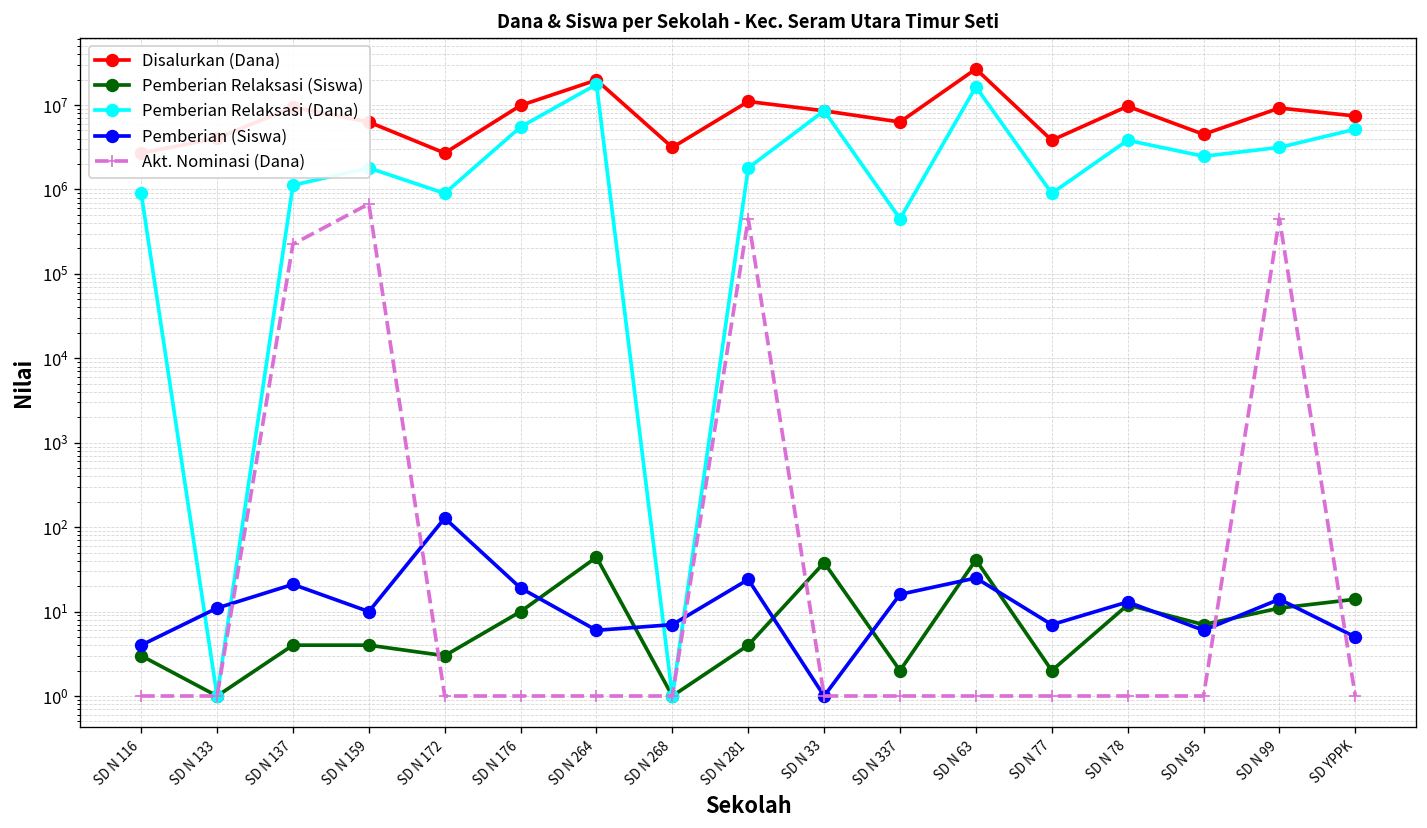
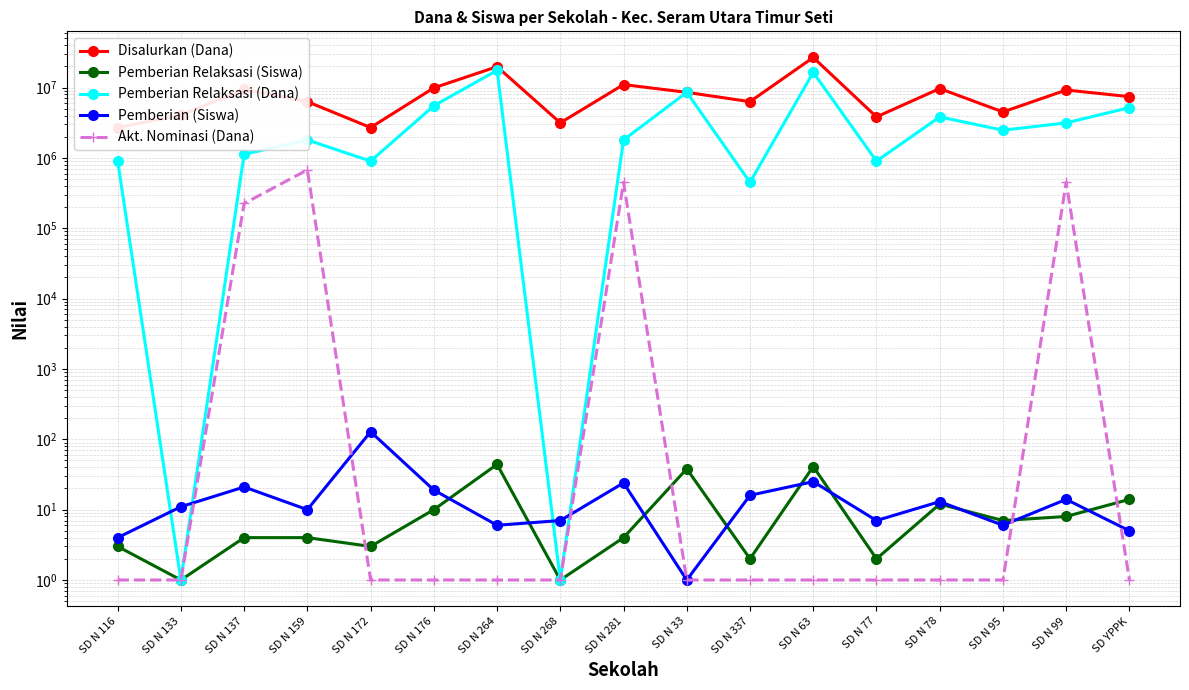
  {
    "Disalurkan (Dana)": {
      "SD N 172": 2700000,
      "SD N 176": 10000000,
      "SD N 264": 20000000,
      "SD N 268": 3000000,
      "SD N 281": 11000000,
      "SD N 337": 6000000,
      "SD N 63": 27000000,
      "SD N 77": 4000000,
      "SD N 78": 10000000,
      "SD N 95": 5000000,
      "SD N 99": 9000000,
      "SD YPPK": 7000000
    },
    "Pemberian Relaksasi (Siswa)": {
      "SD N 116": 3,
      "SD N 137": 4,
      "SD N 159": 4,
      "SD N 172": 3,
      "SD N 176": 10,
      "SD N 264": 40,
      "SD N 281": 4,
      "SD N 33": 40,
      "SD N 337": 2,
      "SD N 63": 40,
      "SD N 77": 2,
      "SD N 95": 7,
-     "SD N 99": 11,
+     "SD N 99": 8,
      "SD YPPK": 14
    },
    "Pemberian Relaksasi (Dana)": {
      "SD N 116": 900000,
      "SD N 137": 1100000,
      "SD N 172": 900000,
      "SD N 176": 6000000,
      "SD N 264": 18000000,
      "SD N 281": 1800000,
      "SD N 337": 500000,
      "SD N 63": 16000000,
      "SD N 77": 900000,
      "SD N 78": 4000000,
      "SD N 95": 2500000,
      "SD N 99": 3000000,
      "SD YPPK": 5000000
    },
    "Pemberian (Siswa)": {
      "SD N 116": 4,
      "SD N 133": 11,
      "SD N 137": 21,
      "SD N 159": 10,
      "SD N 172": 130,
      "SD N 176": 19,
      "SD N 264": 6,
      "SD N 268": 7,
      "SD N 281": 24,
      "SD N 337": 16,
      "SD N 63": 25,
      "SD N 77": 7,
      "SD N 95": 6,
      "SD N 99": 14,
      "SD YPPK": 5
    },
    "Akt. Nominasi (Dana)": {
      "SD N 116": 1,
      "SD N 137": 230000,
      "SD N 159": 700000,
      "SD N 172": 1,
      "SD N 176": 1,
      "SD N 264": 1,
      "SD N 281": 500000,
      "SD N 337": 1,
      "SD N 63": 1,
      "SD N 77": 1,
      "SD N 78": 1,
      "SD N 95": 1,
      "SD N 99": 500000,
      "SD YPPK": 1
    }
  }
